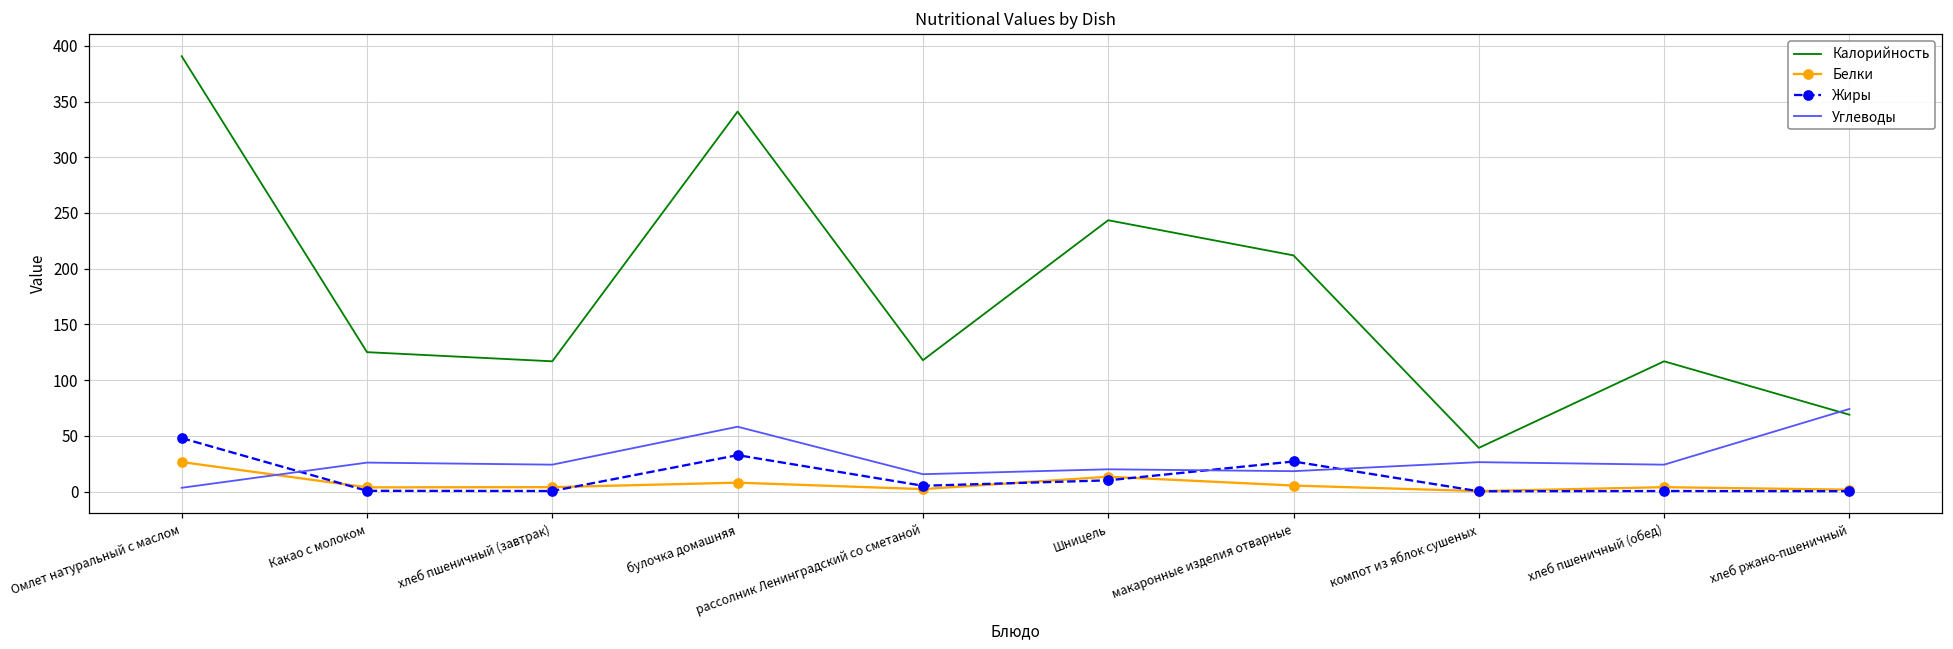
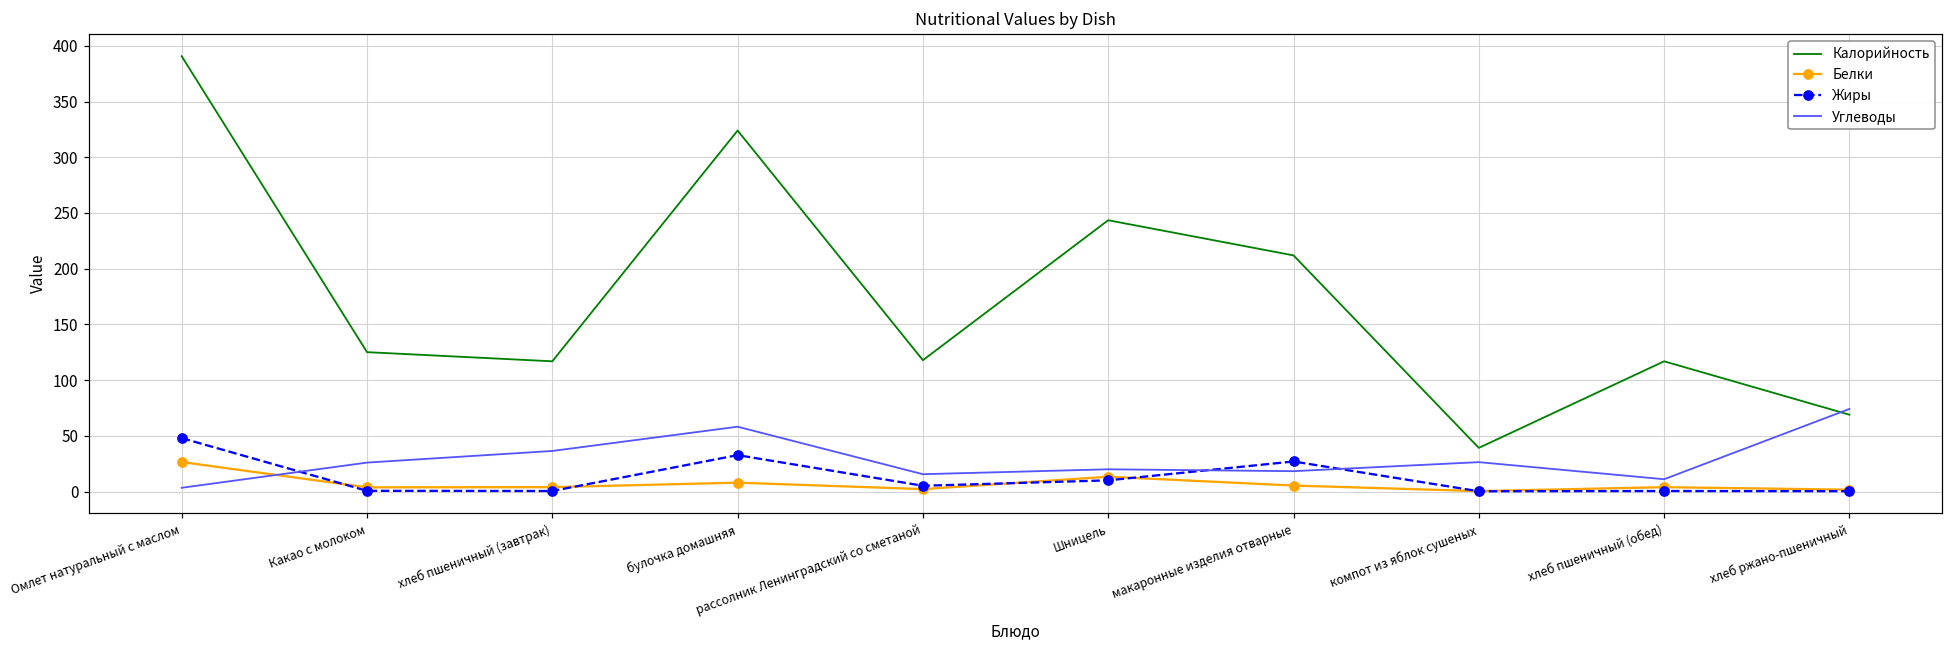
  {
    "Калорийность": {
      "Омлет натуральный с маслом": 391,
      "Какао с молоком": 125,
      "хлеб пшеничный (завтрак)": 117,
-     "булочка домашняя": 341,
+     "булочка домашняя": 324,
      "рассолник Ленинградский со сметаной": 118,
      "Шницель": 244,
      "макаронные изделия отварные": 212,
      "компот из яблок сушеных": 39,
      "хлеб пшеничный (обед)": 117,
      "хлеб ржано-пшеничный": 69
    },
    "Белки": {
      "Омлет натуральный с маслом": 27,
      "Какао с молоком": 4,
      "хлеб пшеничный (завтрак)": 4,
      "булочка домашняя": 8,
      "рассолник Ленинградский со сметаной": 2,
      "Шницель": 13,
      "макаронные изделия отварные": 5,
      "хлеб пшеничный (обед)": 4
    },
    "Жиры": {
      "Омлет натуральный с маслом": 48,
      "Какао с молоком": 1,
      "хлеб пшеничный (завтрак)": 1,
      "булочка домашняя": 33,
      "рассолник Ленинградский со сметаной": 5,
      "Шницель": 10,
      "макаронные изделия отварные": 27,
      "хлеб пшеничный (обед)": 1
    },
    "Углеводы": {
      "Омлет натуральный с маслом": 3,
      "Какао с молоком": 26,
-     "хлеб пшеничный (завтрак)": 24,
+     "хлеб пшеничный (завтрак)": 36,
      "булочка домашняя": 58,
      "рассолник Ленинградский со сметаной": 16,
      "Шницель": 20,
      "макаронные изделия отварные": 18,
      "компот из яблок сушеных": 26,
-     "хлеб пшеничный (обед)": 24,
+     "хлеб пшеничный (обед)": 11,
      "хлеб ржано-пшеничный": 74
    }
  }
